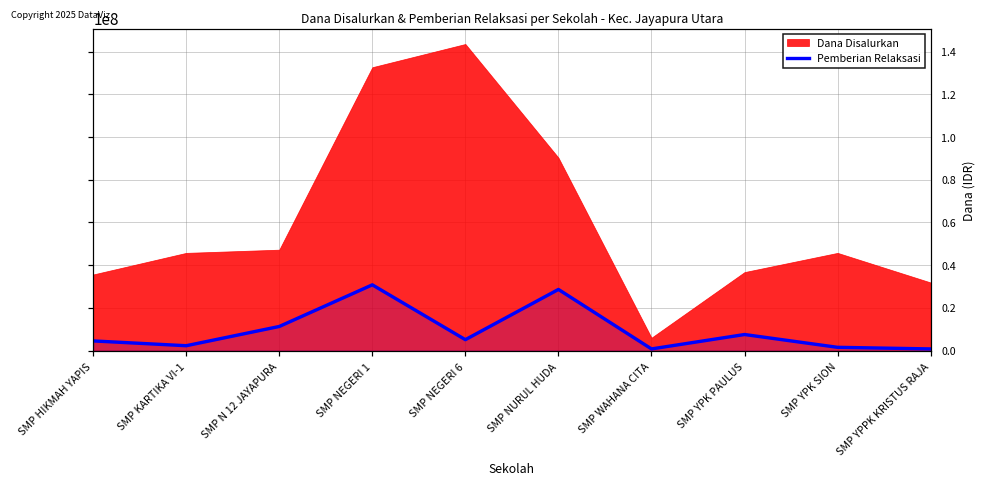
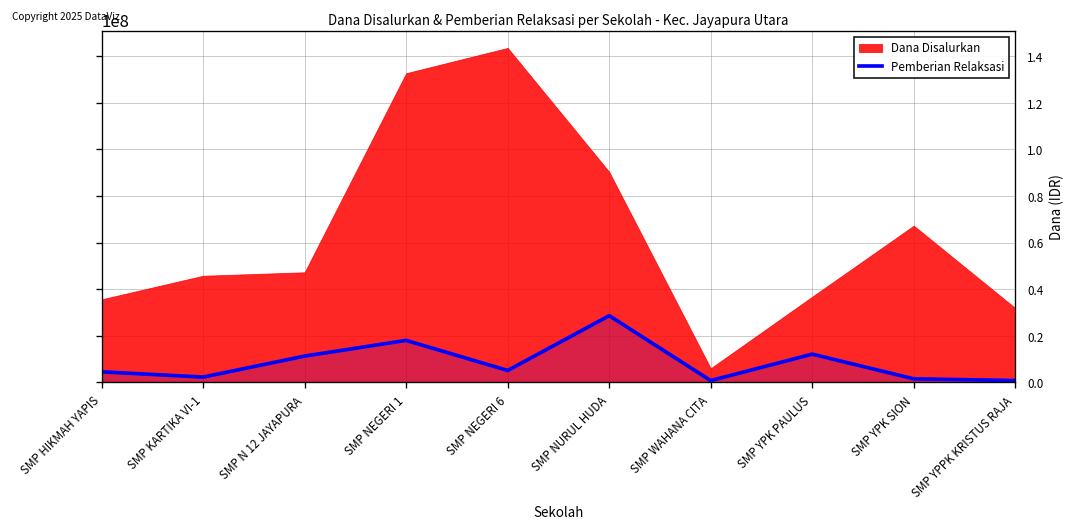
  {
    "Pemberian Relaksasi": {
      "SMP HIKMAH YAPIS": 5000000,
      "SMP KARTIKA VI-1": 2000000,
      "SMP N 12 JAYAPURA": 11000000,
-     "SMP NEGERI 1": 31000000,
+     "SMP NEGERI 1": 18000000,
      "SMP NEGERI 6": 5000000,
      "SMP NURUL HUDA": 29000000,
      "SMP WAHANA CITA": 1000000,
-     "SMP YPK PAULUS": 8000000,
+     "SMP YPK PAULUS": 12000000,
      "SMP YPK SION": 2000000,
      "SMP YPPK KRISTUS RAJA": 1000000
    },
    "Dana Disalurkan": {
      "SMP HIKMAH YAPIS": 36000000,
      "SMP KARTIKA VI-1": 46000000,
      "SMP N 12 JAYAPURA": 47000000,
      "SMP NEGERI 1": 133000000,
      "SMP NEGERI 6": 144000000,
      "SMP NURUL HUDA": 90000000,
      "SMP WAHANA CITA": 6000000,
      "SMP YPK PAULUS": 37000000,
-     "SMP YPK SION": 46000000,
+     "SMP YPK SION": 67000000,
      "SMP YPPK KRISTUS RAJA": 32000000
    }
  }
